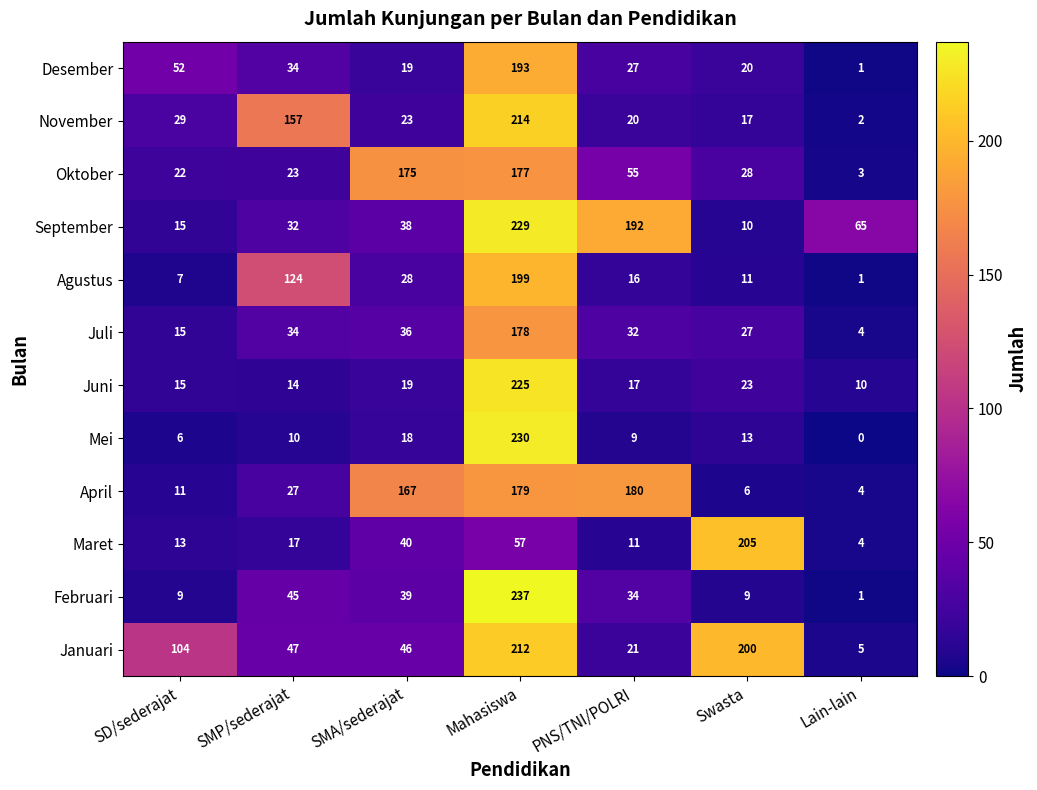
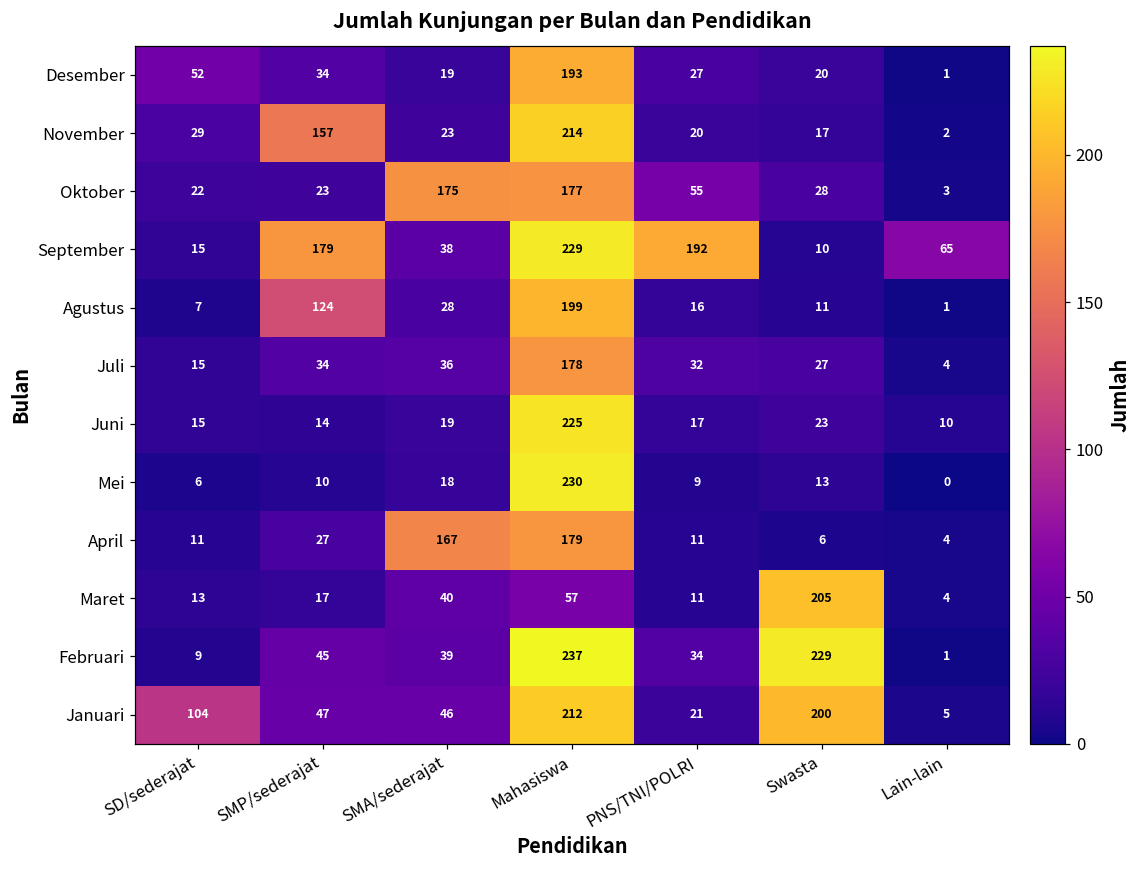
  {
    "Desember": {
      "SD/sederajat": 52,
      "SMP/sederajat": 34,
      "SMA/sederajat": 19,
      "Mahasiswa": 193,
      "PNS/TNI/POLRI": 27,
      "Swasta": 20,
      "Lain-lain": 1
    },
    "November": {
      "SD/sederajat": 29,
      "SMP/sederajat": 157,
      "SMA/sederajat": 23,
      "Mahasiswa": 214,
      "PNS/TNI/POLRI": 20,
      "Swasta": 17,
      "Lain-lain": 2
    },
    "Oktober": {
      "SD/sederajat": 22,
      "SMP/sederajat": 23,
      "SMA/sederajat": 175,
      "Mahasiswa": 177,
      "PNS/TNI/POLRI": 55,
      "Swasta": 28,
      "Lain-lain": 3
    },
    "September": {
      "SD/sederajat": 15,
-     "SMP/sederajat": 32,
+     "SMP/sederajat": 179,
      "SMA/sederajat": 38,
      "Mahasiswa": 229,
      "PNS/TNI/POLRI": 192,
      "Swasta": 10,
      "Lain-lain": 65
    },
    "Agustus": {
      "SD/sederajat": 7,
      "SMP/sederajat": 124,
      "SMA/sederajat": 28,
      "Mahasiswa": 199,
      "PNS/TNI/POLRI": 16,
      "Swasta": 11,
      "Lain-lain": 1
    },
    "Juli": {
      "SD/sederajat": 15,
      "SMP/sederajat": 34,
      "SMA/sederajat": 36,
      "Mahasiswa": 178,
      "PNS/TNI/POLRI": 32,
      "Swasta": 27,
      "Lain-lain": 4
    },
    "Juni": {
      "SD/sederajat": 15,
      "SMP/sederajat": 14,
      "SMA/sederajat": 19,
      "Mahasiswa": 225,
      "PNS/TNI/POLRI": 17,
      "Swasta": 23,
      "Lain-lain": 10
    },
    "Mei": {
      "SD/sederajat": 6,
      "SMP/sederajat": 10,
      "SMA/sederajat": 18,
      "Mahasiswa": 230,
      "PNS/TNI/POLRI": 9,
      "Swasta": 13,
      "Lain-lain": 0
    },
    "April": {
      "SD/sederajat": 11,
      "SMP/sederajat": 27,
      "SMA/sederajat": 167,
      "Mahasiswa": 179,
-     "PNS/TNI/POLRI": 180,
+     "PNS/TNI/POLRI": 11,
      "Swasta": 6,
      "Lain-lain": 4
    },
    "Maret": {
      "SD/sederajat": 13,
      "SMP/sederajat": 17,
      "SMA/sederajat": 40,
      "Mahasiswa": 57,
      "PNS/TNI/POLRI": 11,
      "Swasta": 205,
      "Lain-lain": 4
    },
    "Februari": {
      "SD/sederajat": 9,
      "SMP/sederajat": 45,
      "SMA/sederajat": 39,
      "Mahasiswa": 237,
      "PNS/TNI/POLRI": 34,
-     "Swasta": 9,
+     "Swasta": 229,
      "Lain-lain": 1
    },
    "Januari": {
      "SD/sederajat": 104,
      "SMP/sederajat": 47,
      "SMA/sederajat": 46,
      "Mahasiswa": 212,
      "PNS/TNI/POLRI": 21,
      "Swasta": 200,
      "Lain-lain": 5
    }
  }
